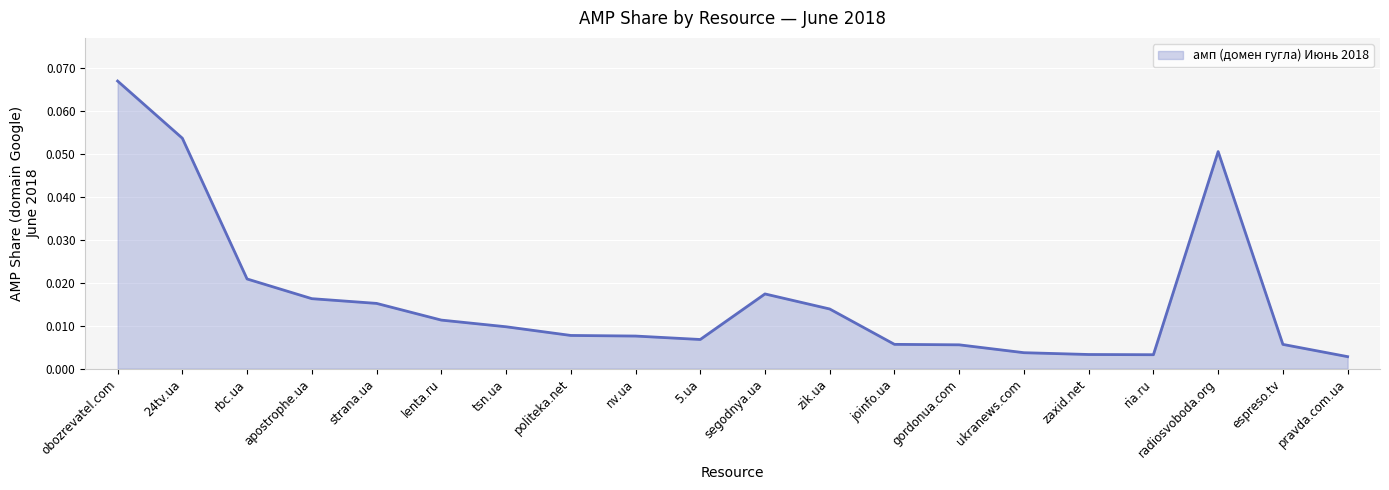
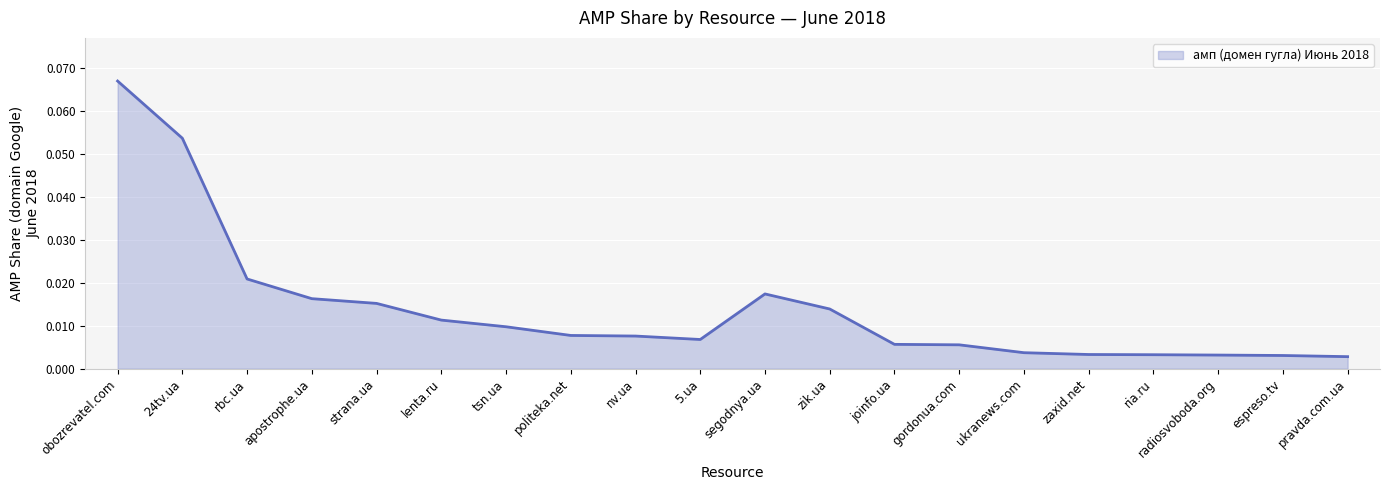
  {
    "obozrevatel.com": 0.067,
    "24tv.ua": 0.054,
    "rbc.ua": 0.021,
    "apostrophe.ua": 0.016,
    "strana.ua": 0.015,
    "lenta.ru": 0.011,
    "tsn.ua": 0.010,
    "politeka.net": 0.008,
    "nv.ua": 0.008,
    "5.ua": 0.007,
    "segodnya.ua": 0.017,
    "zik.ua": 0.014,
    "joinfo.ua": 0.006,
    "gordonua.com": 0.006,
    "ukranews.com": 0.004,
    "zaxid.net": 0.003,
    "ria.ru": 0.003,
-   "radiosvoboda.org": 0.050,
-   "espreso.tv": 0.006,
+   "radiosvoboda.org": 0.003,
+   "espreso.tv": 0.003,
    "pravda.com.ua": 0.003
  }
